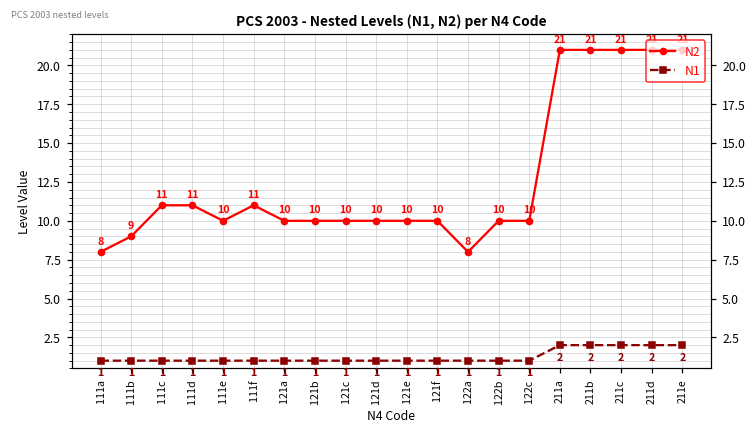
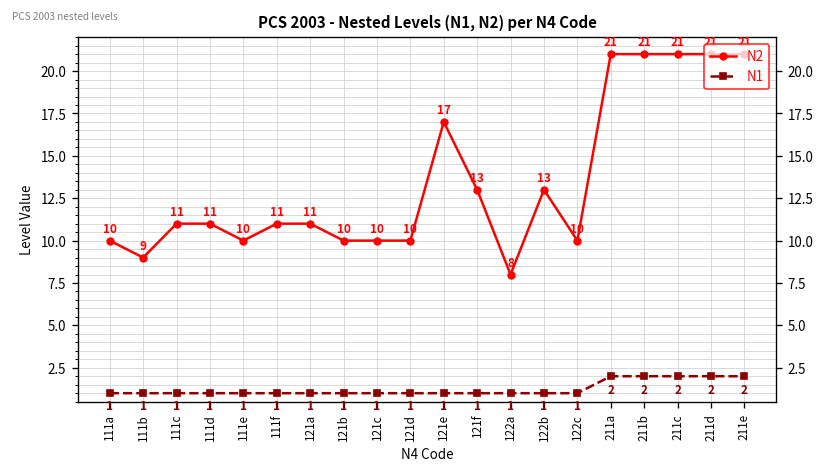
  {
    "N2": {
-     "111a": 8,
+     "111a": 10,
      "111b": 9,
      "111c": 11,
      "111d": 11,
      "111e": 10,
      "111f": 11,
-     "121a": 10,
+     "121a": 11,
      "121b": 10,
      "121c": 10,
      "121d": 10,
-     "121e": 10,
-     "121f": 10,
+     "121e": 17,
+     "121f": 13,
      "122a": 8,
-     "122b": 10,
+     "122b": 13,
      "122c": 10,
      "211a": 21,
      "211b": 21,
      "211c": 21
    },
    "N1": {
      "111a": 1,
      "111b": 1,
      "111c": 1,
      "111d": 1,
      "111e": 1,
      "111f": 1,
      "121a": 1,
      "121b": 1,
      "121c": 1,
      "121d": 1,
      "121e": 1,
      "121f": 1,
      "122a": 1,
      "122b": 1,
      "122c": 1,
      "211a": 2,
      "211b": 2,
      "211c": 2,
      "211d": 2,
      "211e": 2
    }
  }
